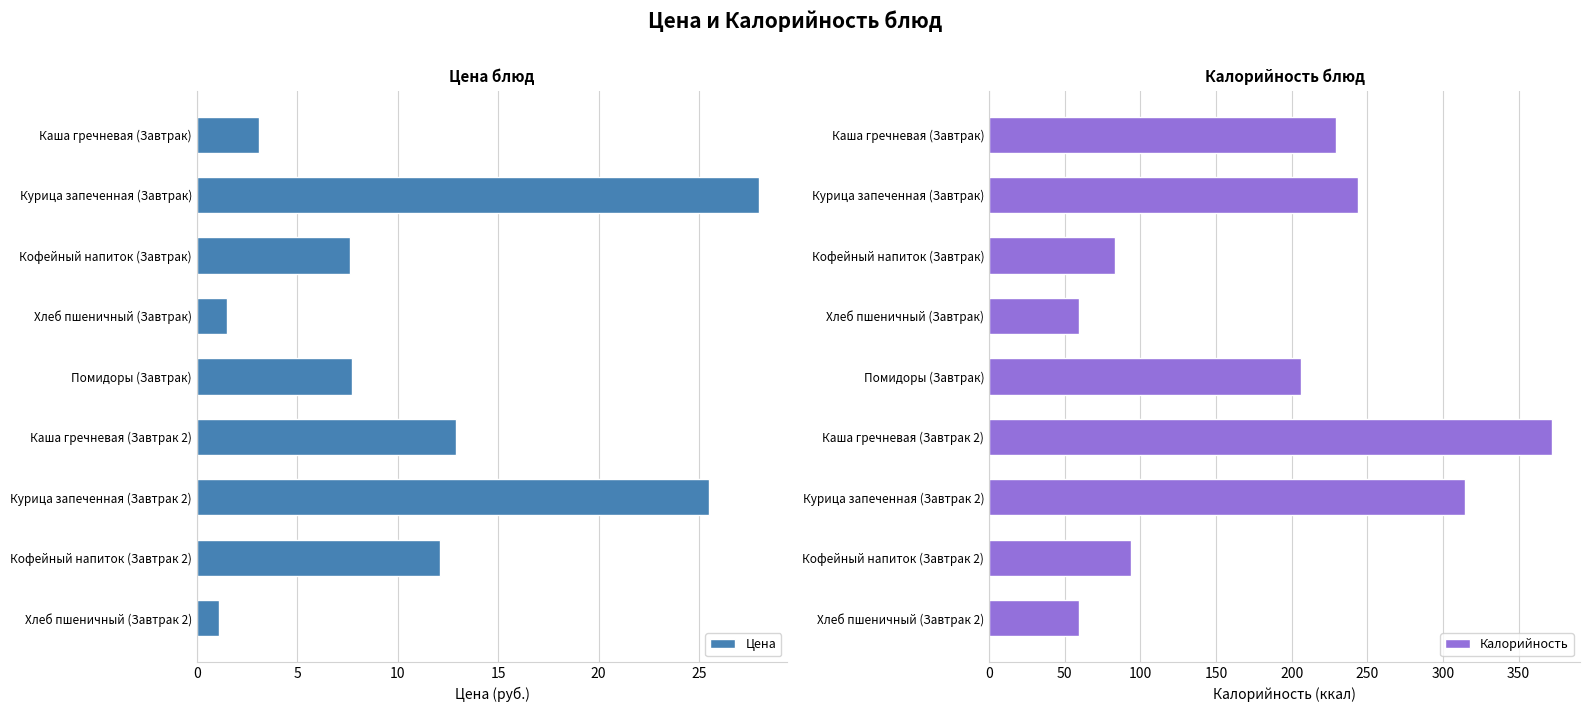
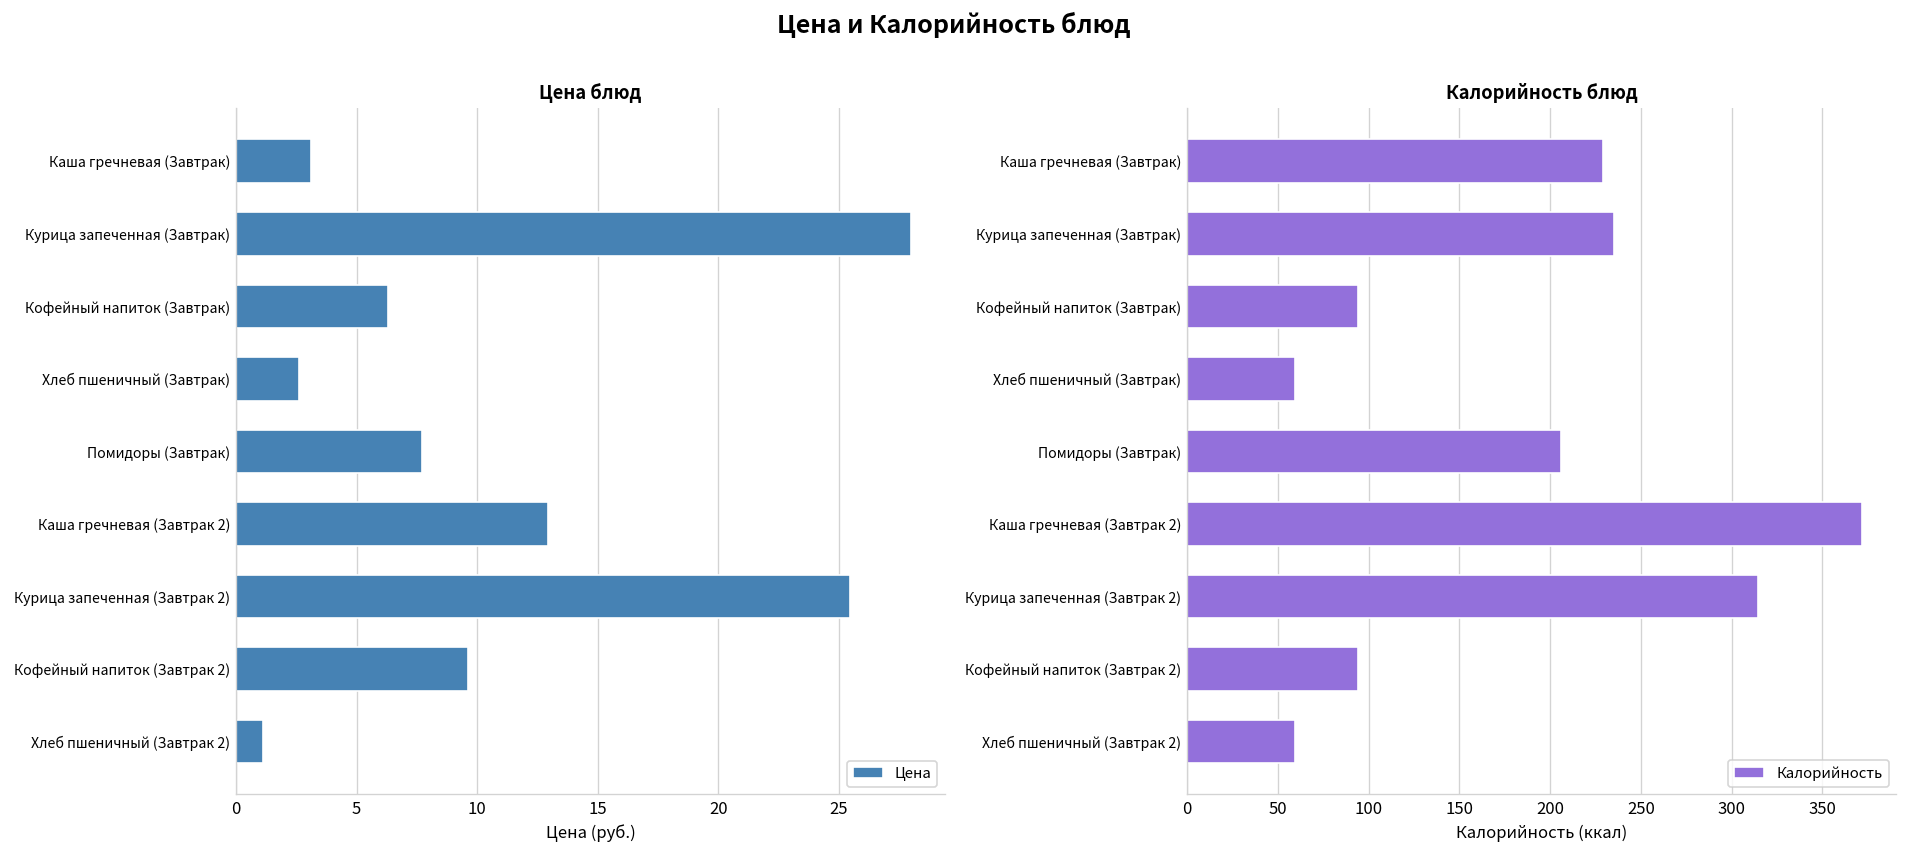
  {
    "Цена блюд": {
      "Каша гречневая (Завтрак)": 3.1,
      "Курица запеченная (Завтрак)": 28.0,
-     "Кофейный напиток (Завтрак)": 7.6,
-     "Хлеб пшеничный (Завтрак)": 1.5,
+     "Кофейный напиток (Завтрак)": 6.3,
+     "Хлеб пшеничный (Завтрак)": 2.6,
      "Помидоры (Завтрак)": 7.7,
      "Каша гречневая (Завтрак 2)": 12.9,
      "Курица запеченная (Завтрак 2)": 25.5,
-     "Кофейный напиток (Завтрак 2)": 12.1,
+     "Кофейный напиток (Завтрак 2)": 9.6,
      "Хлеб пшеничный (Завтрак 2)": 1.1
    },
    "Калорийность блюд": {
      "Каша гречневая (Завтрак)": 229,
-     "Курица запеченная (Завтрак)": 244,
-     "Кофейный напиток (Завтрак)": 83,
+     "Курица запеченная (Завтрак)": 235,
+     "Кофейный напиток (Завтрак)": 94,
      "Хлеб пшеничный (Завтрак)": 59,
      "Помидоры (Завтрак)": 206,
      "Каша гречневая (Завтрак 2)": 372,
      "Курица запеченная (Завтрак 2)": 314,
      "Кофейный напиток (Завтрак 2)": 94,
      "Хлеб пшеничный (Завтрак 2)": 59
    }
  }
